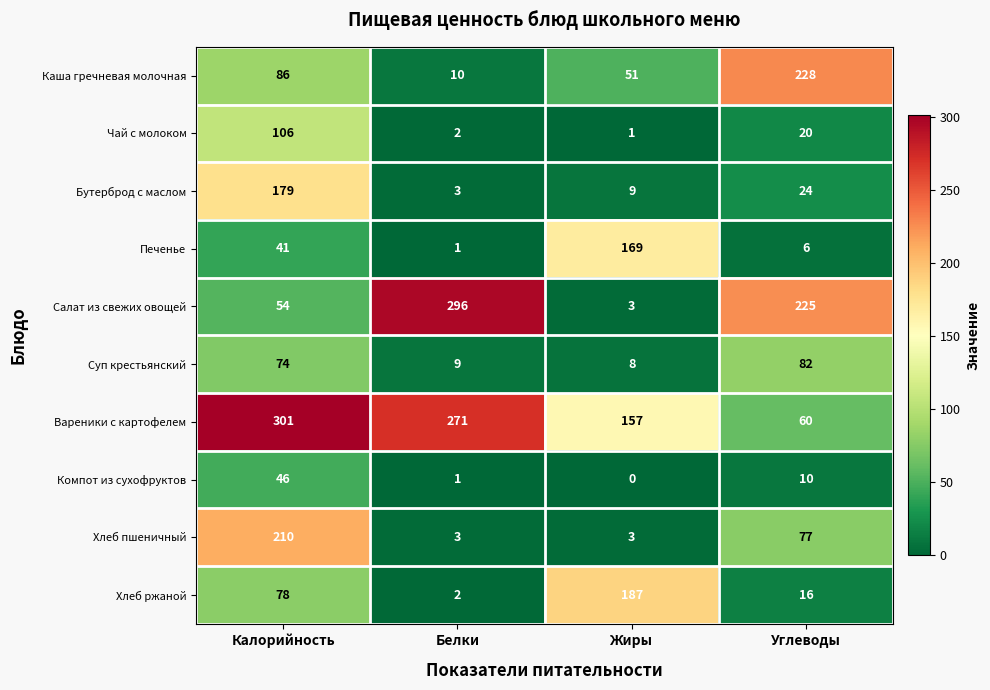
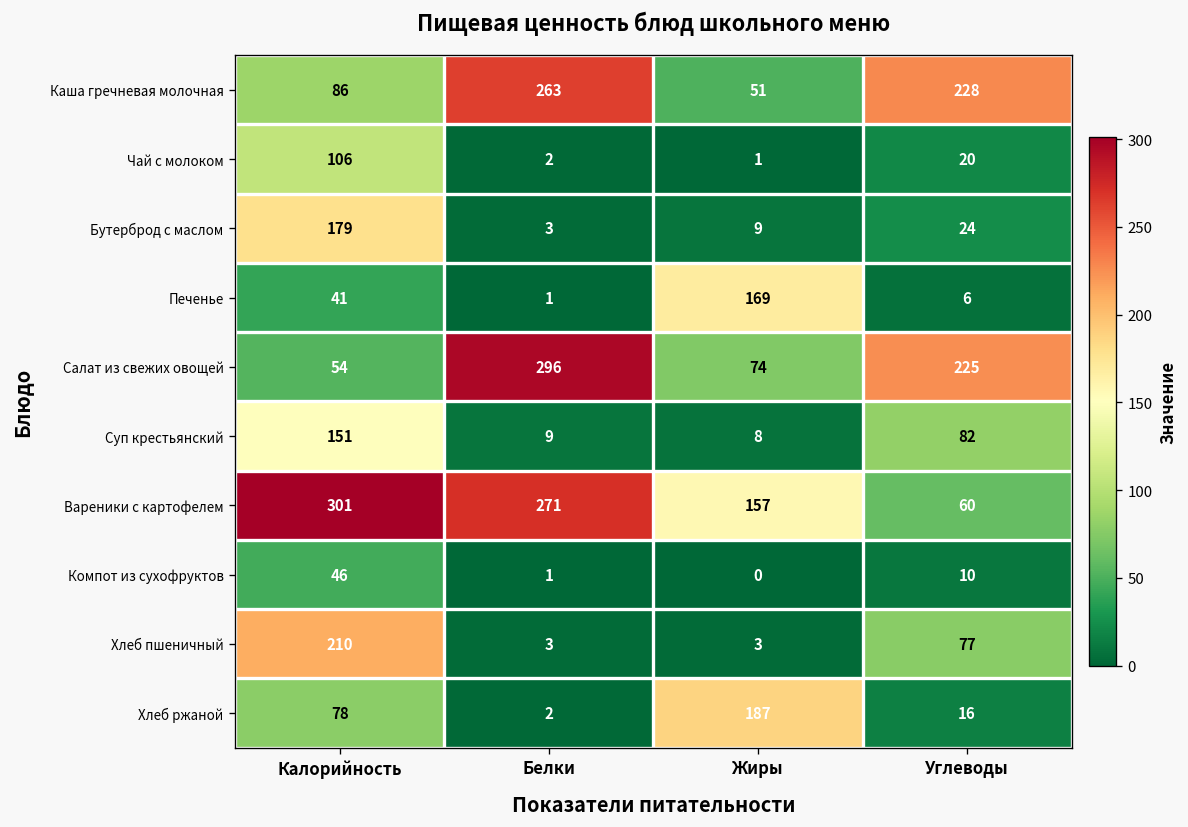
  {
    "Каша гречневая молочная": {
      "Калорийность": 86,
-     "Белки": 10,
+     "Белки": 263,
      "Жиры": 51,
      "Углеводы": 228
    },
    "Чай с молоком": {
      "Калорийность": 106,
      "Белки": 2,
      "Жиры": 1,
      "Углеводы": 20
    },
    "Бутерброд с маслом": {
      "Калорийность": 179,
      "Белки": 3,
      "Жиры": 9,
      "Углеводы": 24
    },
    "Печенье": {
      "Калорийность": 41,
      "Белки": 1,
      "Жиры": 169,
      "Углеводы": 6
    },
    "Салат из свежих овощей": {
      "Калорийность": 54,
      "Белки": 296,
-     "Жиры": 3,
+     "Жиры": 74,
      "Углеводы": 225
    },
    "Суп крестьянский": {
-     "Калорийность": 74,
+     "Калорийность": 151,
      "Белки": 9,
      "Жиры": 8,
      "Углеводы": 82
    },
    "Вареники с картофелем": {
      "Калорийность": 301,
      "Белки": 271,
      "Жиры": 157,
      "Углеводы": 60
    },
    "Компот из сухофруктов": {
      "Калорийность": 46,
      "Белки": 1,
      "Жиры": 0,
      "Углеводы": 10
    },
    "Хлеб пшеничный": {
      "Калорийность": 210,
      "Белки": 3,
      "Жиры": 3,
      "Углеводы": 77
    },
    "Хлеб ржаной": {
      "Калорийность": 78,
      "Белки": 2,
      "Жиры": 187,
      "Углеводы": 16
    }
  }
